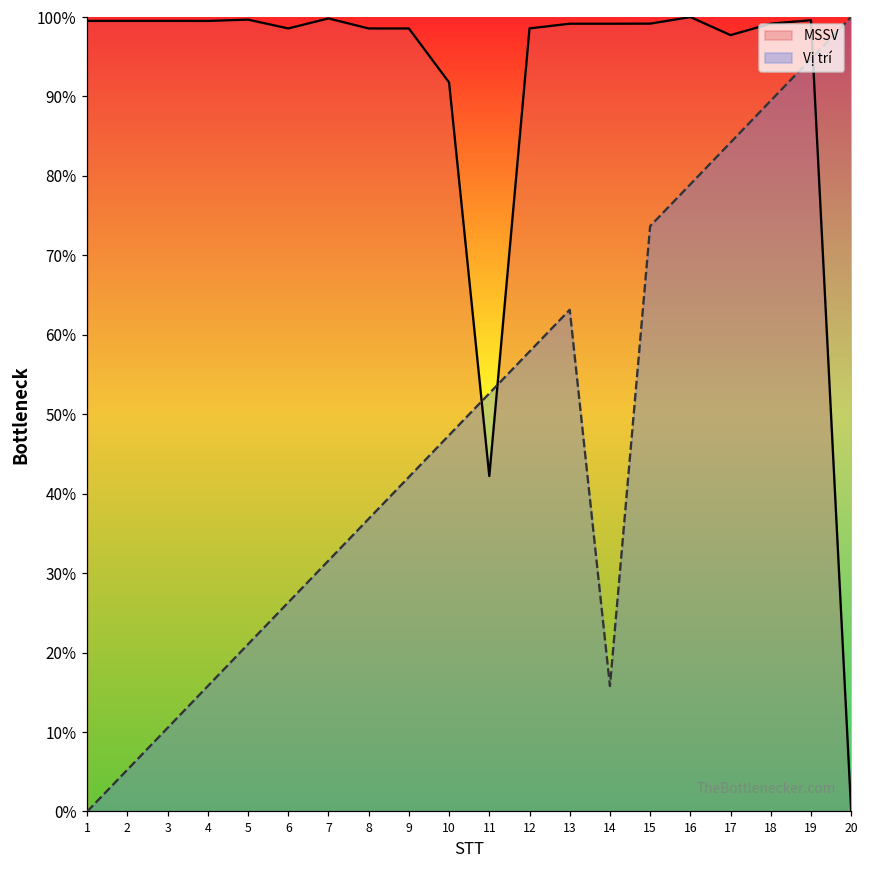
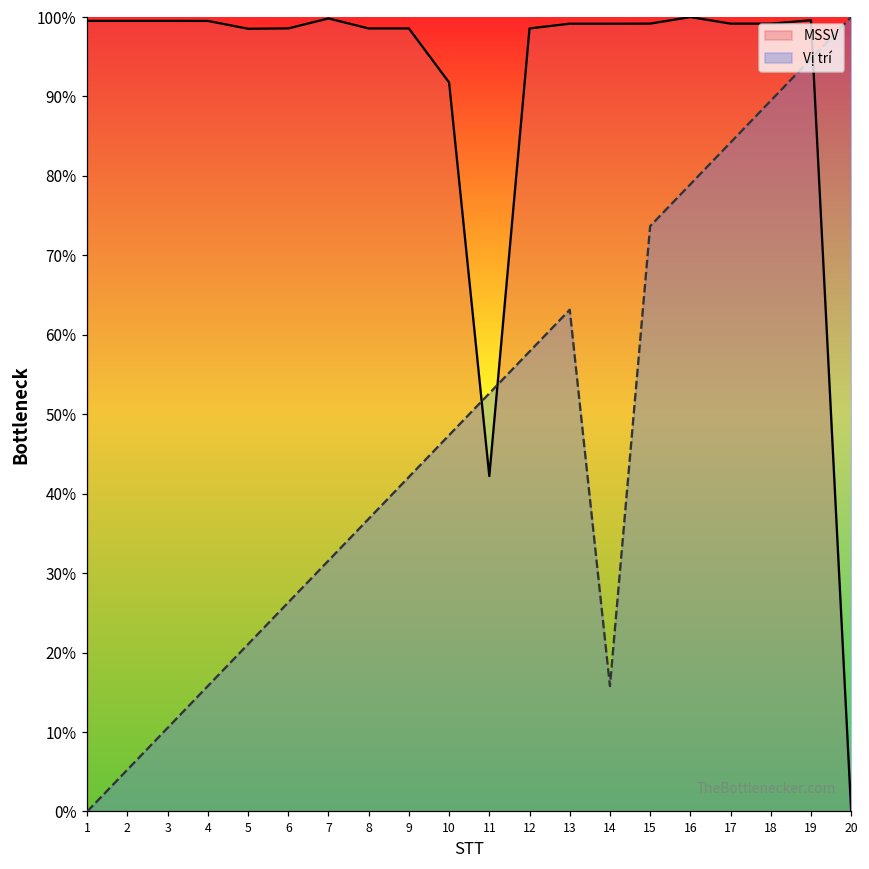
  {
    "MSSV": {
      "1": "100%",
      "2": "100%",
      "3": "100%",
      "4": "100%",
-     "5": "100%",
+     "5": "99%",
      "6": "99%",
      "7": "100%",
      "8": "99%",
      "9": "99%",
      "10": "92%",
      "11": "42%",
      "12": "99%",
      "13": "99%",
      "14": "99%",
      "15": "99%",
      "16": "100%",
-     "17": "98%",
+     "17": "99%",
      "18": "99%",
      "19": "100%",
      "20": "0%"
    },
    "Vị trí": {
      "1": "0%",
      "2": "5%",
      "3": "11%",
      "4": "16%",
      "5": "21%",
      "6": "26%",
      "7": "32%",
      "8": "37%",
      "9": "42%",
      "10": "47%",
      "11": "53%",
      "12": "58%",
      "13": "63%",
      "14": "16%",
      "15": "74%",
      "16": "79%",
      "17": "84%",
      "18": "89%",
      "20": "100%"
    }
  }
